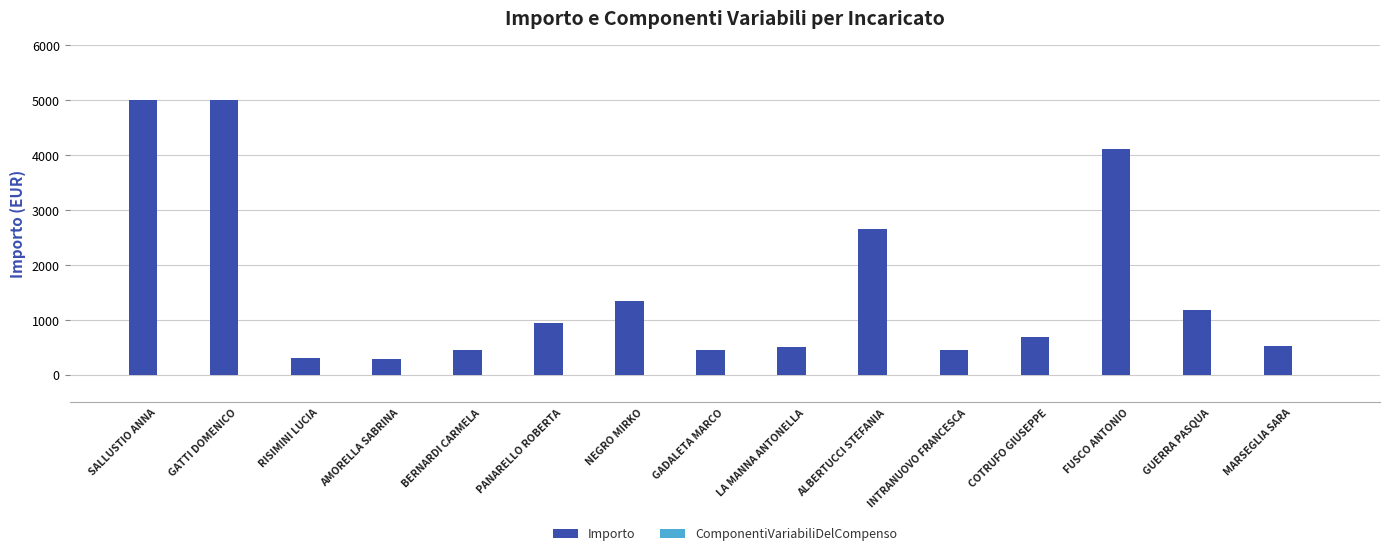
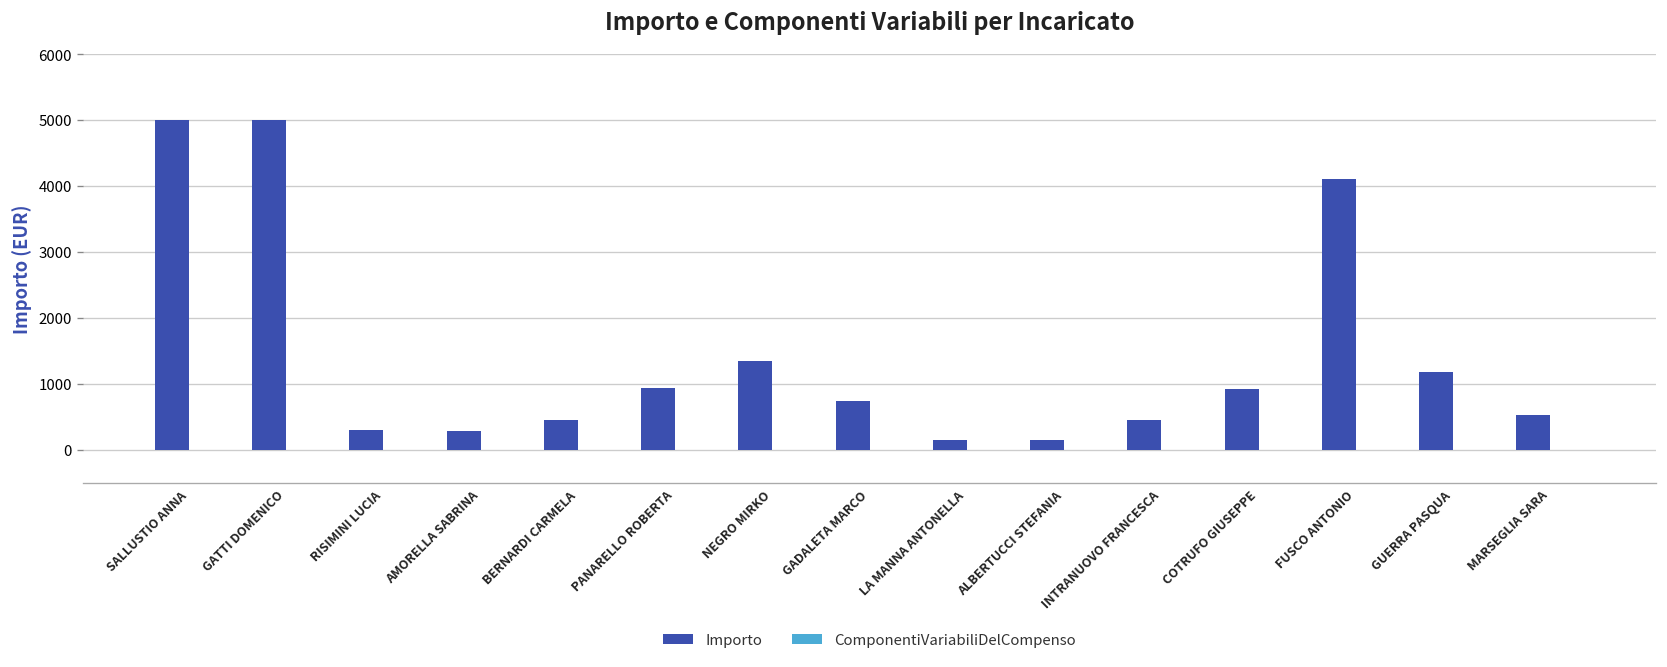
  {
    "Importo": {
      "SALLUSTIO ANNA": 5000,
      "GATTI DOMENICO": 5000,
      "RISIMINI LUCIA": 300,
      "AMORELLA SABRINA": 300,
      "BERNARDI CARMELA": 500,
      "PANARELLO ROBERTA": 900,
      "NEGRO MIRKO": 1300,
-     "GADALETA MARCO": 500,
-     "LA MANNA ANTONELLA": 500,
-     "ALBERTUCCI STEFANIA": 2700,
+     "GADALETA MARCO": 700,
+     "LA MANNA ANTONELLA": 200,
+     "ALBERTUCCI STEFANIA": 200,
      "INTRANUOVO FRANCESCA": 500,
-     "COTRUFO GIUSEPPE": 700,
+     "COTRUFO GIUSEPPE": 900,
      "FUSCO ANTONIO": 4100,
      "GUERRA PASQUA": 1200,
      "MARSEGLIA SARA": 500
    },
    "ComponentiVariabiliDelCompenso": {
      "SALLUSTIO ANNA": 0,
      "GATTI DOMENICO": 0,
      "RISIMINI LUCIA": 0,
      "AMORELLA SABRINA": 0,
      "BERNARDI CARMELA": 0,
      "PANARELLO ROBERTA": 0,
      "NEGRO MIRKO": 0,
      "GADALETA MARCO": 0,
      "LA MANNA ANTONELLA": 0,
      "ALBERTUCCI STEFANIA": 0,
      "INTRANUOVO FRANCESCA": 0,
      "COTRUFO GIUSEPPE": 0,
      "FUSCO ANTONIO": 0,
      "GUERRA PASQUA": 0,
      "MARSEGLIA SARA": 0
    }
  }
